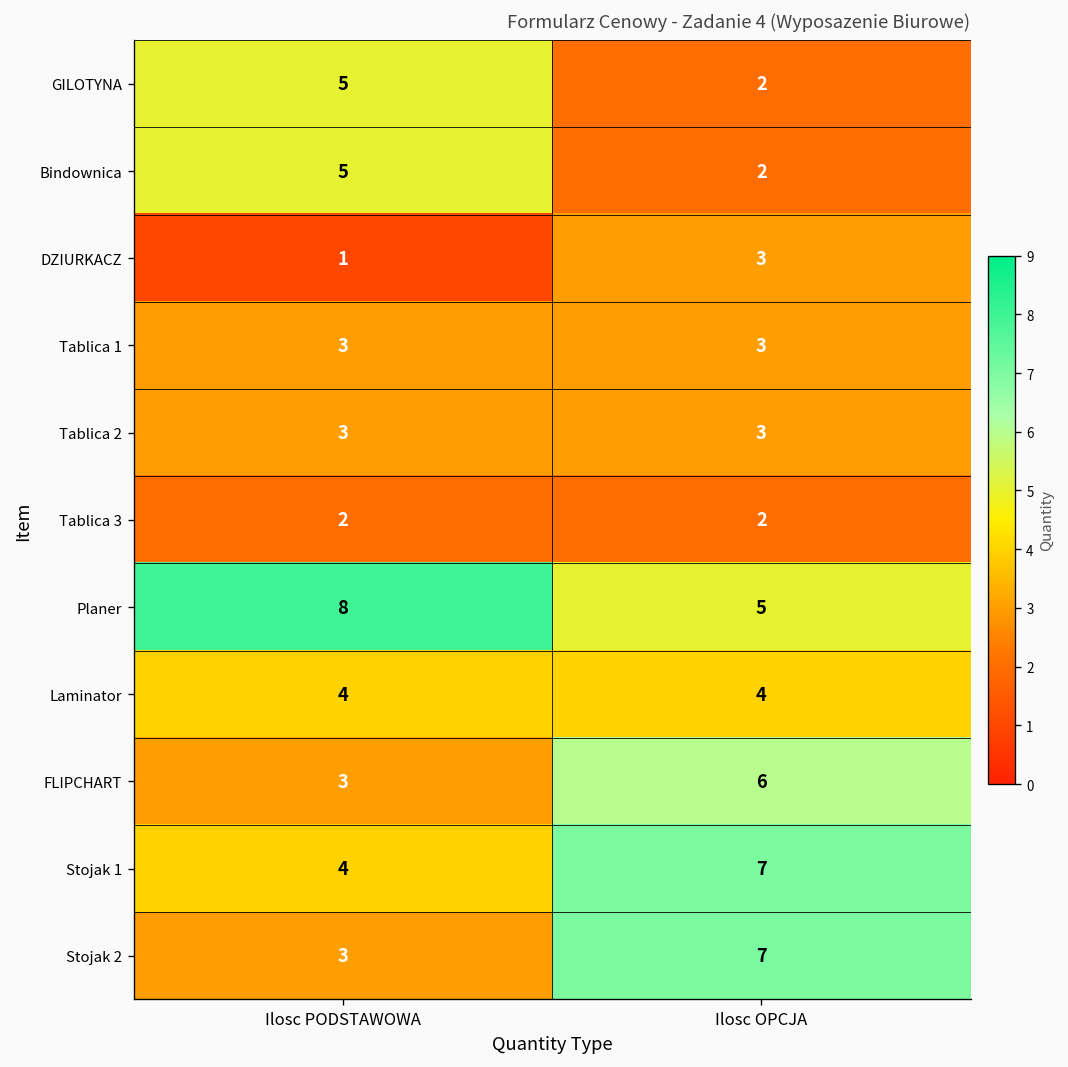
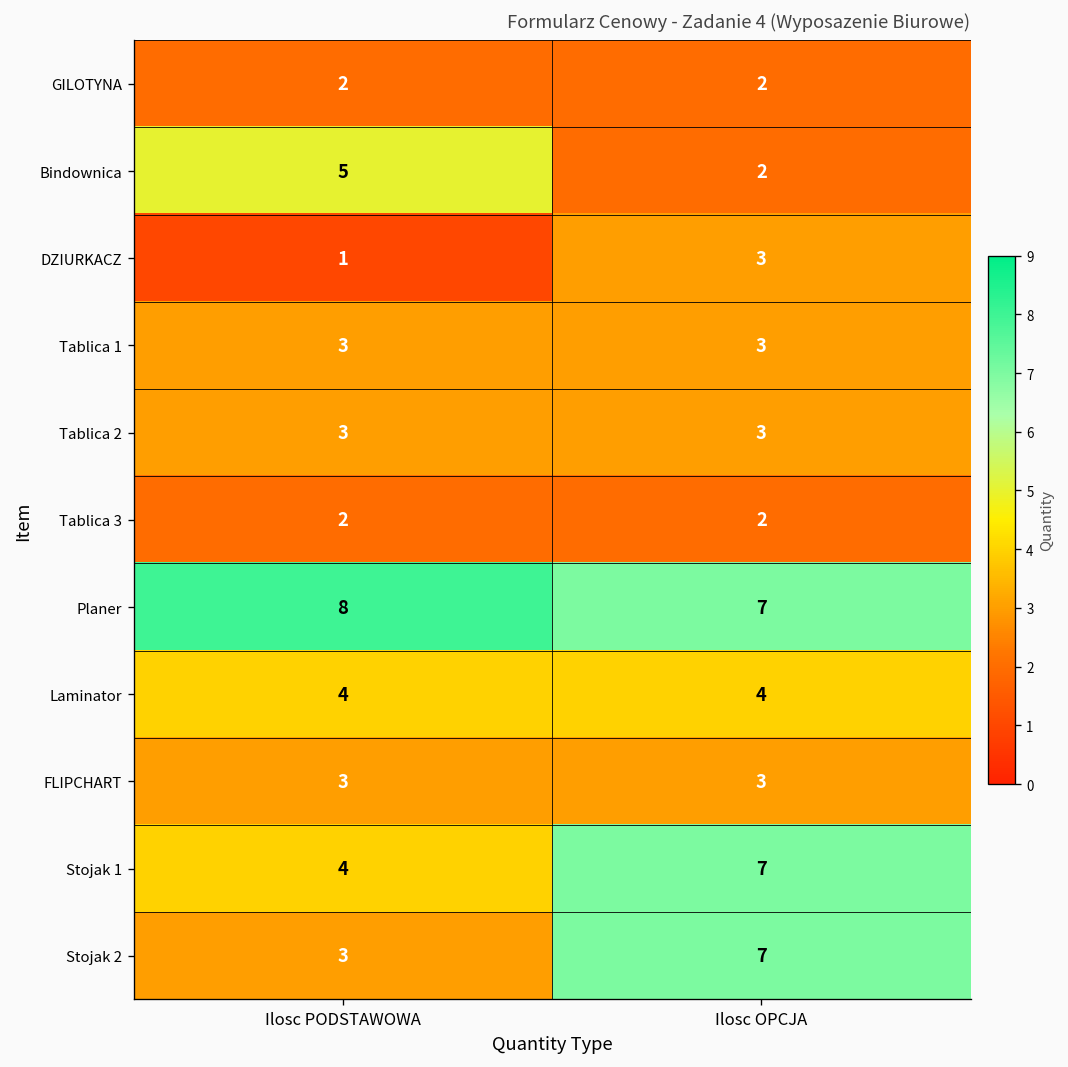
  {
    "GILOTYNA": {
-     "Ilosc PODSTAWOWA": 5,
+     "Ilosc PODSTAWOWA": 2,
      "Ilosc OPCJA": 2
    },
    "Bindownica": {
      "Ilosc PODSTAWOWA": 5,
      "Ilosc OPCJA": 2
    },
    "DZIURKACZ": {
      "Ilosc PODSTAWOWA": 1,
      "Ilosc OPCJA": 3
    },
    "Tablica 1": {
      "Ilosc PODSTAWOWA": 3,
      "Ilosc OPCJA": 3
    },
    "Tablica 2": {
      "Ilosc PODSTAWOWA": 3,
      "Ilosc OPCJA": 3
    },
    "Tablica 3": {
      "Ilosc PODSTAWOWA": 2,
      "Ilosc OPCJA": 2
    },
    "Planer": {
      "Ilosc PODSTAWOWA": 8,
-     "Ilosc OPCJA": 5
+     "Ilosc OPCJA": 7
    },
    "Laminator": {
      "Ilosc PODSTAWOWA": 4,
      "Ilosc OPCJA": 4
    },
    "FLIPCHART": {
      "Ilosc PODSTAWOWA": 3,
-     "Ilosc OPCJA": 6
+     "Ilosc OPCJA": 3
    },
    "Stojak 1": {
      "Ilosc PODSTAWOWA": 4,
      "Ilosc OPCJA": 7
    },
    "Stojak 2": {
      "Ilosc PODSTAWOWA": 3,
      "Ilosc OPCJA": 7
    }
  }
